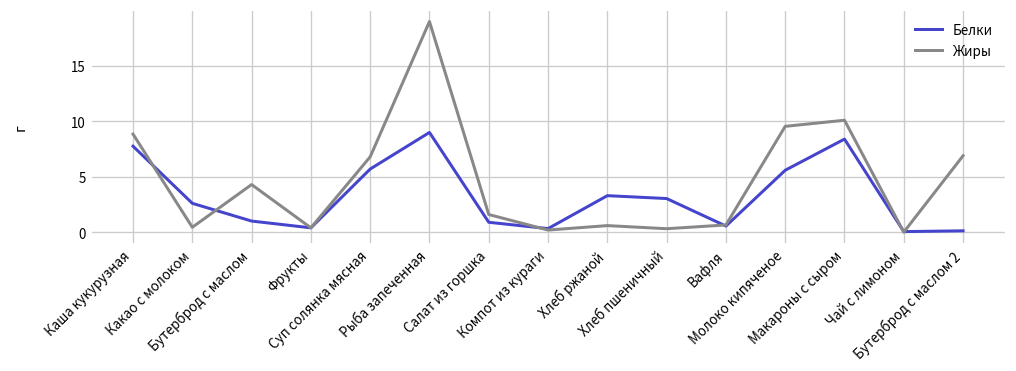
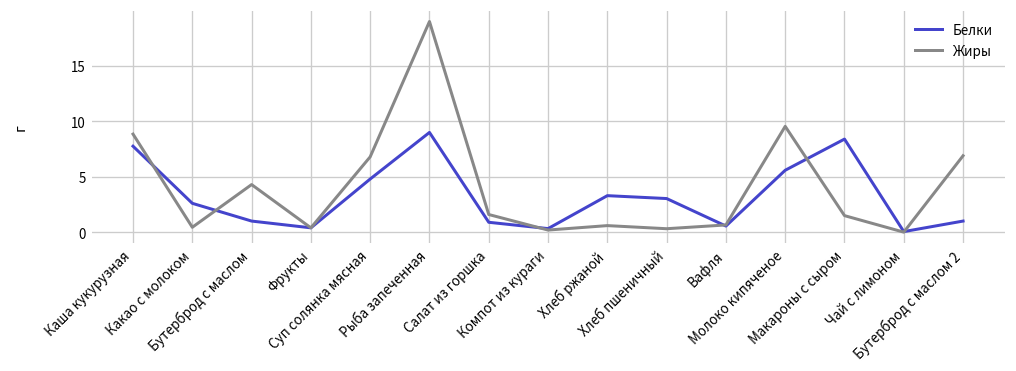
  {
    "Белки": {
      "Каша кукурузная": 8,
      "Какао с молоком": 3,
      "Бутерброд с маслом": 1,
-     "Суп солянка мясная": 6,
+     "Суп солянка мясная": 5,
      "Рыба запеченная": 9,
      "Салат из горшка": 1,
      "Хлеб ржаной": 3,
      "Хлеб пшеничный": 3,
      "Молоко кипяченое": 6,
      "Макароны с сыром": 8,
-     "Бутерброд с маслом 2": 0
+     "Бутерброд с маслом 2": 1
    },
    "Жиры": {
      "Каша кукурузная": 9,
      "Какао с молоком": 0,
      "Бутерброд с маслом": 4,
      "Суп солянка мясная": 7,
      "Рыба запеченная": 19,
      "Салат из горшка": 2,
      "Хлеб ржаной": 1,
      "Хлеб пшеничный": 0,
      "Молоко кипяченое": 10,
-     "Макароны с сыром": 10,
+     "Макароны с сыром": 2,
      "Бутерброд с маслом 2": 7
    }
  }
